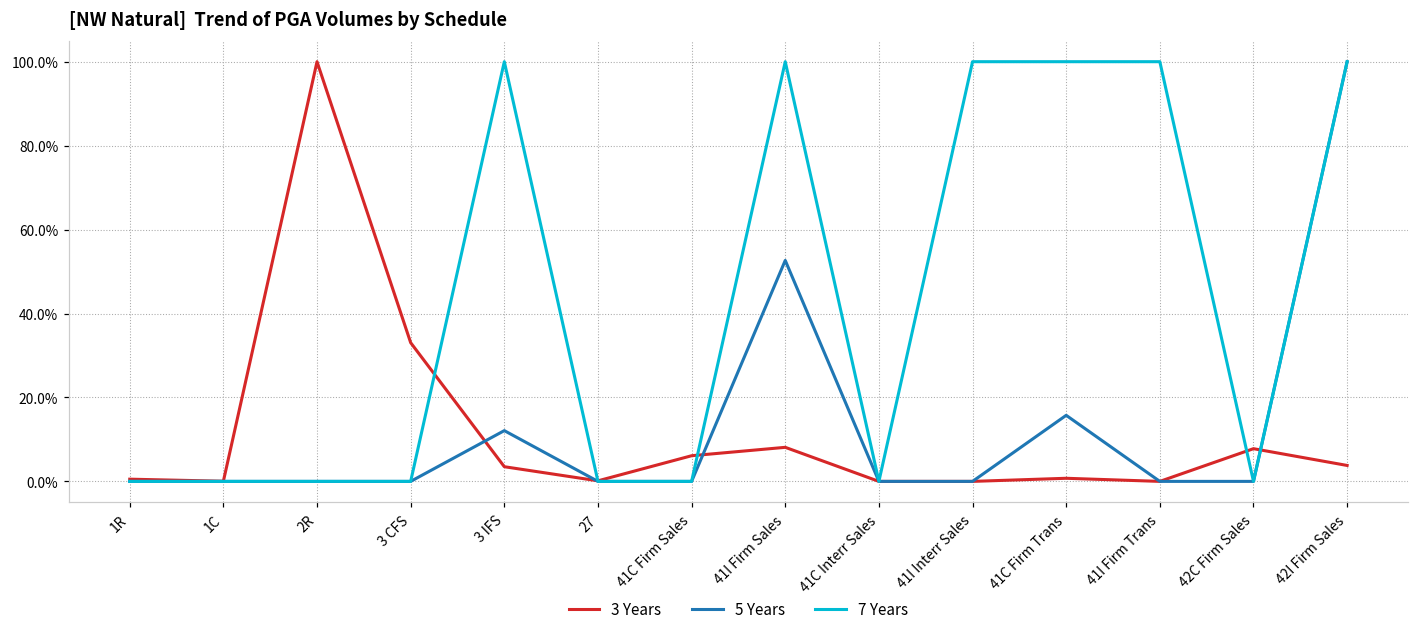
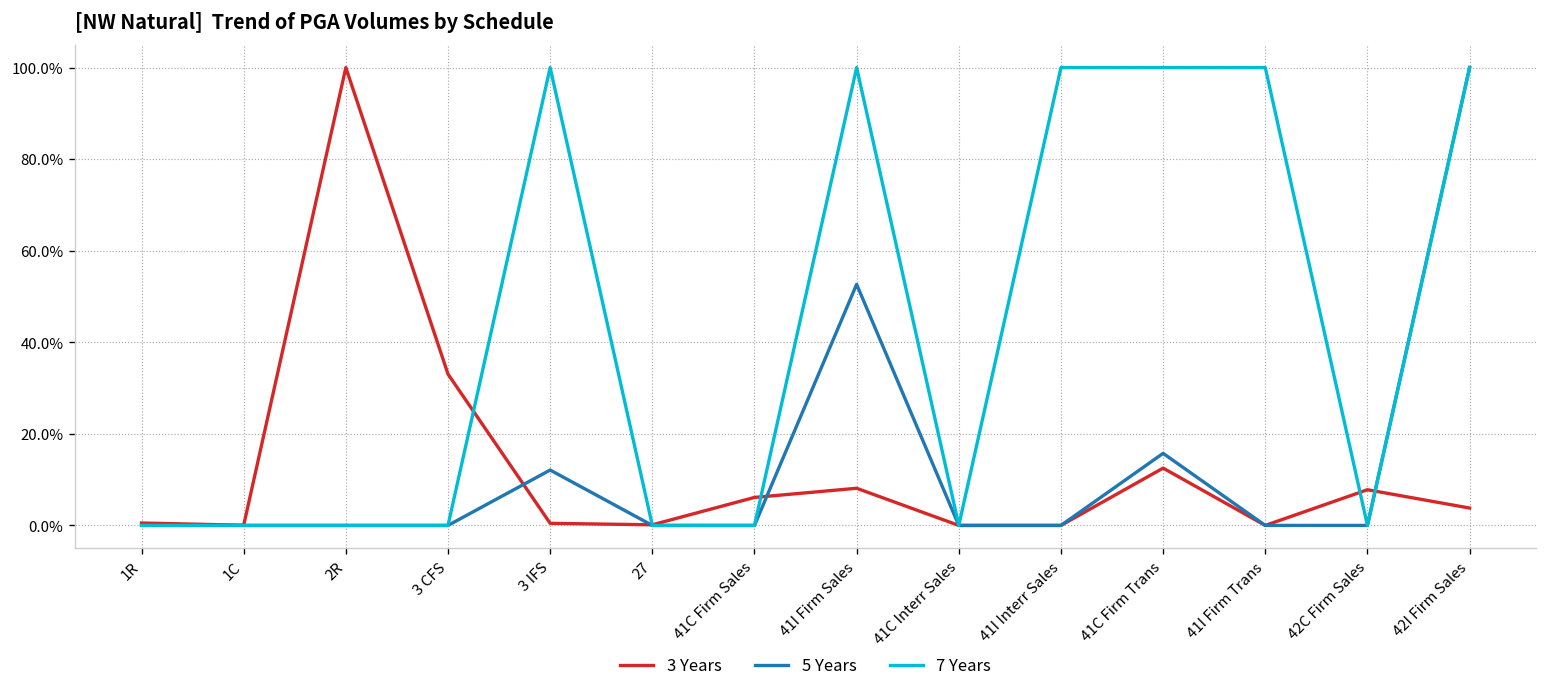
  {
    "3 Years": {
      "2R": "100%",
      "3 CFS": "33%",
-     "3 IFS": "3%",
+     "3 IFS": "0%",
      "41C Firm Sales": "6%",
      "41I Firm Sales": "8%",
-     "41C Firm Trans": "1%",
+     "41C Firm Trans": "13%",
      "42C Firm Sales": "8%",
      "42I Firm Sales": "4%"
    },
    "5 Years": {
      "3 IFS": "12%",
      "41I Firm Sales": "53%",
      "41C Firm Trans": "16%"
    },
    "7 Years": {
      "3 IFS": "100%",
      "41I Firm Sales": "100%",
      "41I Interr Sales": "100%",
      "41C Firm Trans": "100%",
      "41I Firm Trans": "100%"
    }
  }
